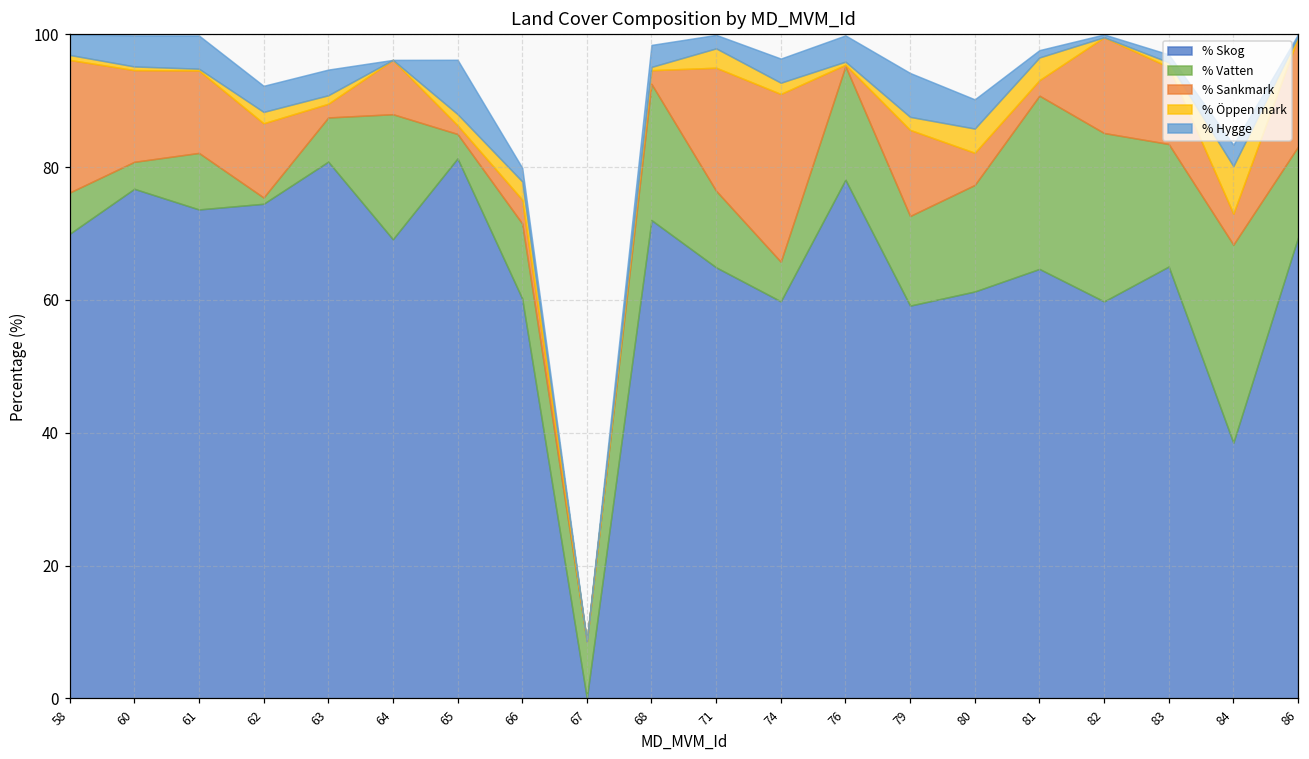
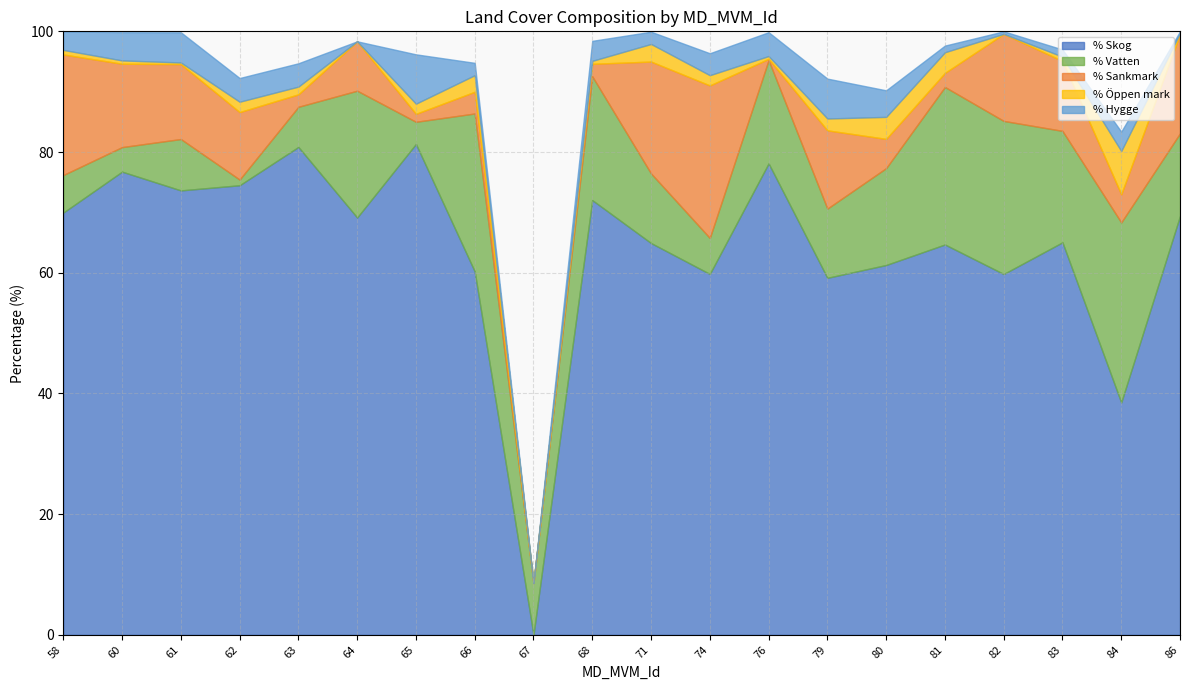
  {
    "% Vatten": {
      "58": 6,
      "60": 4,
      "61": 9,
      "62": 1,
      "63": 7,
-     "64": 19,
+     "64": 21,
      "65": 4,
-     "66": 11,
+     "66": 26,
      "68": 21,
      "71": 12,
      "74": 6,
-     "79": 14,
+     "79": 11,
      "80": 16,
      "81": 26,
      "82": 25,
      "83": 18,
      "84": 30,
      "86": 14
    },
    "% Sankmark": {
      "58": 20,
      "60": 14,
      "62": 11,
      "63": 2,
      "65": 1,
      "66": 4,
      "68": 2,
      "71": 19,
      "74": 25,
      "79": 13,
      "80": 5,
      "81": 2,
      "84": 5
    },
    "% Öppen mark": {
      "58": 1,
      "60": 1,
      "62": 2,
      "63": 1,
      "65": 2,
      "66": 3,
      "68": 0,
      "71": 3,
      "74": 2,
      "76": 0,
      "79": 2,
      "80": 4,
      "81": 3,
      "84": 7
    }
  }
